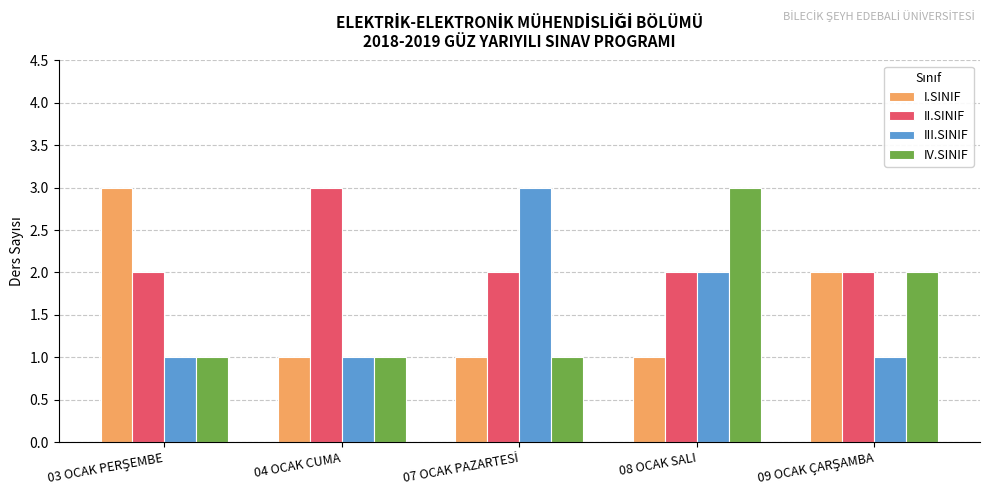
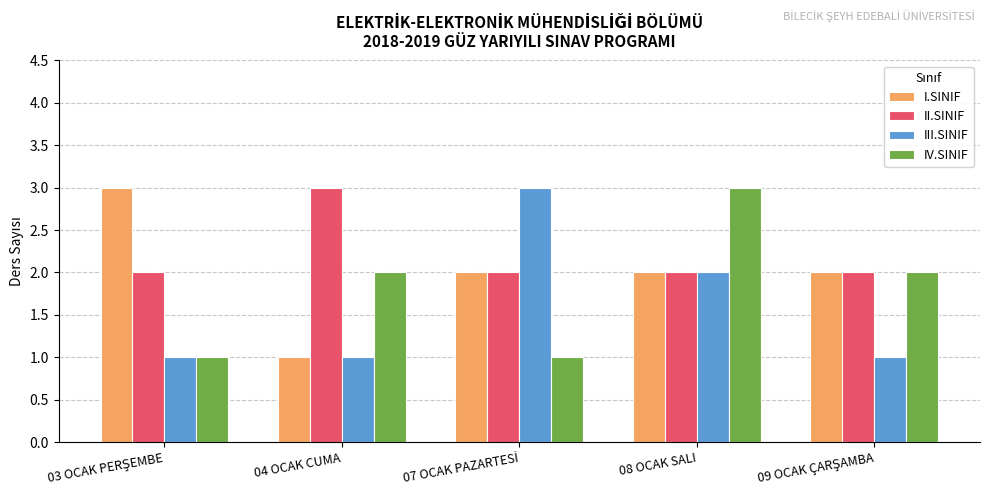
  {
    "I.SINIF": {
      "03 OCAK PERŞEMBE": 3,
      "04 OCAK CUMA": 1,
-     "07 OCAK PAZARTESİ": 1,
-     "08 OCAK SALI": 1,
+     "07 OCAK PAZARTESİ": 2,
+     "08 OCAK SALI": 2,
      "09 OCAK ÇARŞAMBA": 2
    },
    "II.SINIF": {
      "03 OCAK PERŞEMBE": 2,
      "04 OCAK CUMA": 3,
      "07 OCAK PAZARTESİ": 2,
      "08 OCAK SALI": 2,
      "09 OCAK ÇARŞAMBA": 2
    },
    "III.SINIF": {
      "03 OCAK PERŞEMBE": 1,
      "04 OCAK CUMA": 1,
      "07 OCAK PAZARTESİ": 3,
      "08 OCAK SALI": 2,
      "09 OCAK ÇARŞAMBA": 1
    },
    "IV.SINIF": {
      "03 OCAK PERŞEMBE": 1,
-     "04 OCAK CUMA": 1,
+     "04 OCAK CUMA": 2,
      "07 OCAK PAZARTESİ": 1,
      "08 OCAK SALI": 3,
      "09 OCAK ÇARŞAMBA": 2
    }
  }
